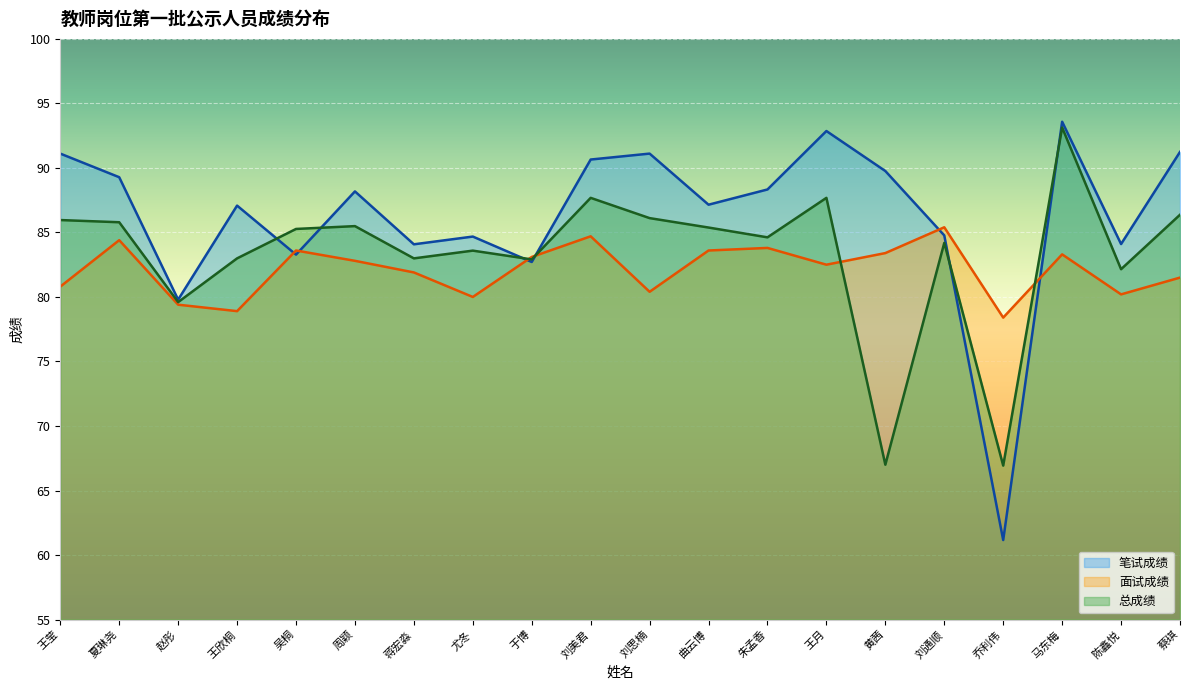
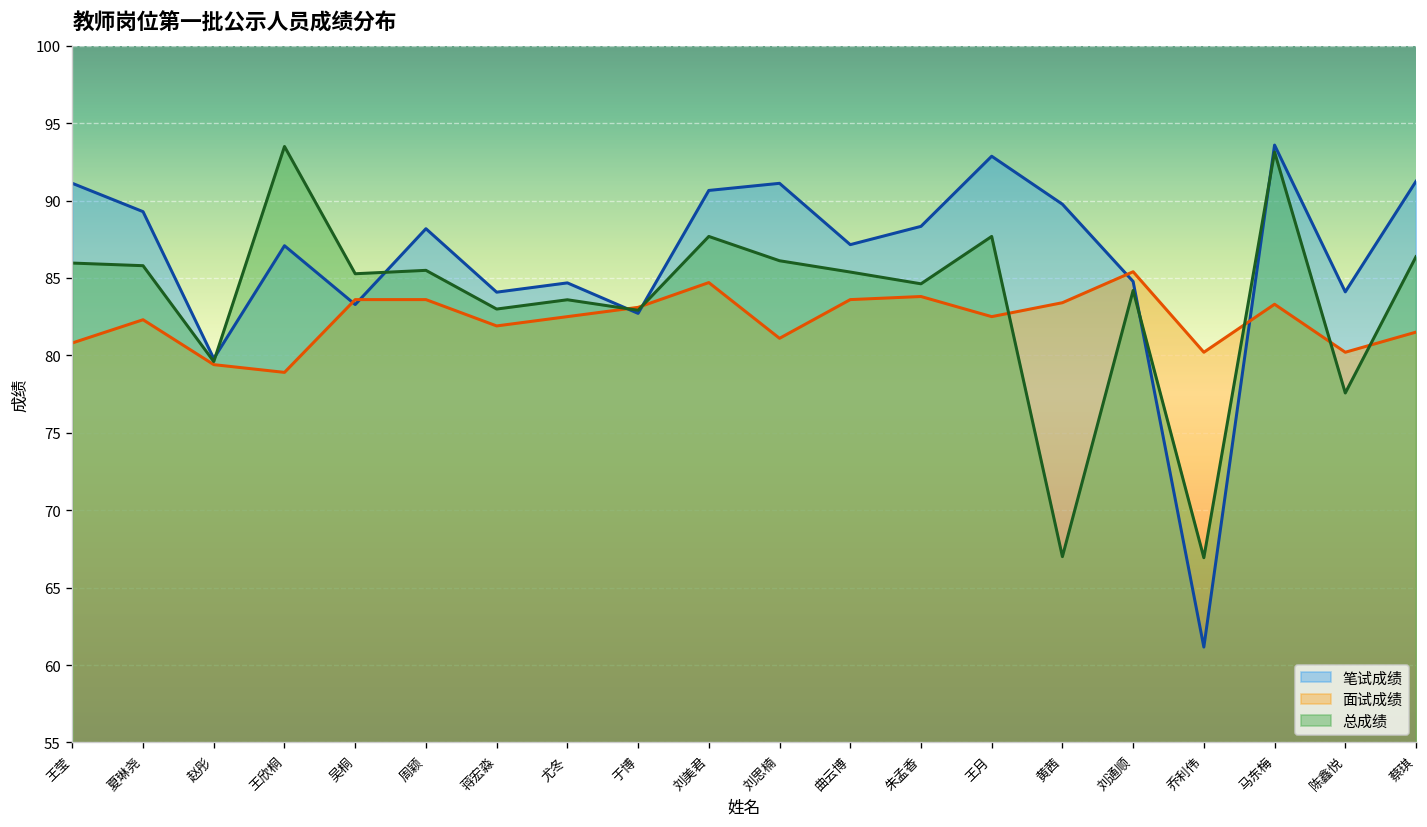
  {
    "笔试成绩": {
      "王莹": 91.1,
      "夏琳尧": 89.3,
      "王欣桐": 87.1,
      "吴桐": 83.3,
      "周颖": 88.2,
      "蒋宏淼": 84.1,
      "尤冬": 84.7,
      "于博": 82.7,
      "刘美君": 90.7,
      "刘思楠": 91.1,
      "曲云博": 87.2,
      "朱孟香": 88.3,
      "王月": 92.9,
      "黄茜": 89.8,
      "刘通顺": 84.8,
      "乔利伟": 61.2,
      "马东梅": 93.6,
      "陈鑫悦": 84.1,
      "蔡琪": 91.2
    },
    "面试成绩": {
      "王莹": 80.8,
-     "夏琳尧": 84.4,
+     "夏琳尧": 82.3,
      "赵彤": 79.4,
      "王欣桐": 78.9,
      "吴桐": 83.6,
-     "周颖": 82.8,
+     "周颖": 83.6,
      "蒋宏淼": 81.9,
-     "尤冬": 80.0,
+     "尤冬": 82.5,
      "刘美君": 84.7,
-     "刘思楠": 80.4,
+     "刘思楠": 81.1,
      "曲云博": 83.6,
      "朱孟香": 83.8,
      "王月": 82.5,
      "黄茜": 83.4,
      "刘通顺": 85.4,
-     "乔利伟": 78.4,
+     "乔利伟": 80.2,
      "马东梅": 83.3,
      "陈鑫悦": 80.2,
      "蔡琪": 81.5
    },
    "总成绩": {
      "王莹": 86.0,
      "夏琳尧": 85.8,
-     "王欣桐": 83.0,
+     "王欣桐": 93.5,
      "吴桐": 85.3,
      "周颖": 85.5,
      "蒋宏淼": 83.0,
      "尤冬": 83.6,
      "刘美君": 87.7,
      "刘思楠": 86.1,
      "曲云博": 85.4,
      "朱孟香": 84.6,
      "王月": 87.7,
      "黄茜": 67.0,
      "刘通顺": 84.2,
      "乔利伟": 66.9,
      "马东梅": 93.1,
-     "陈鑫悦": 82.2,
+     "陈鑫悦": 77.6,
      "蔡琪": 86.4
    }
  }
